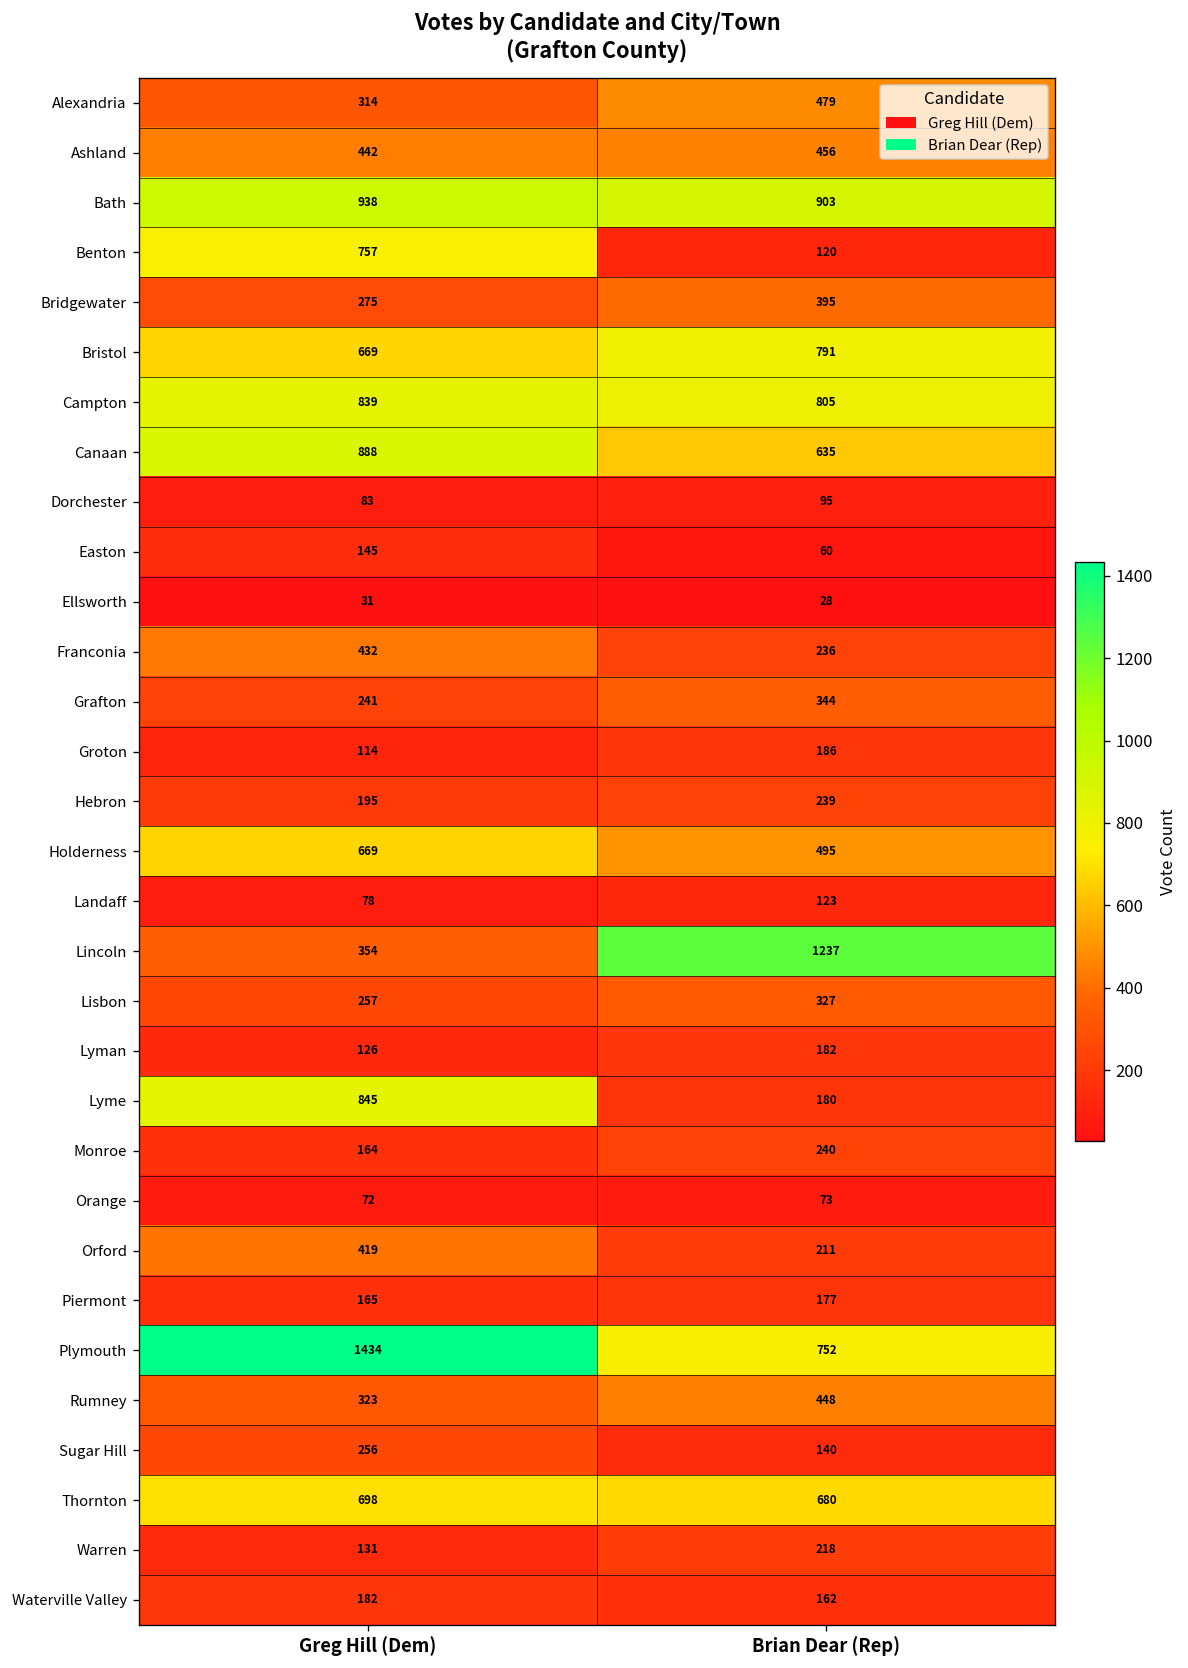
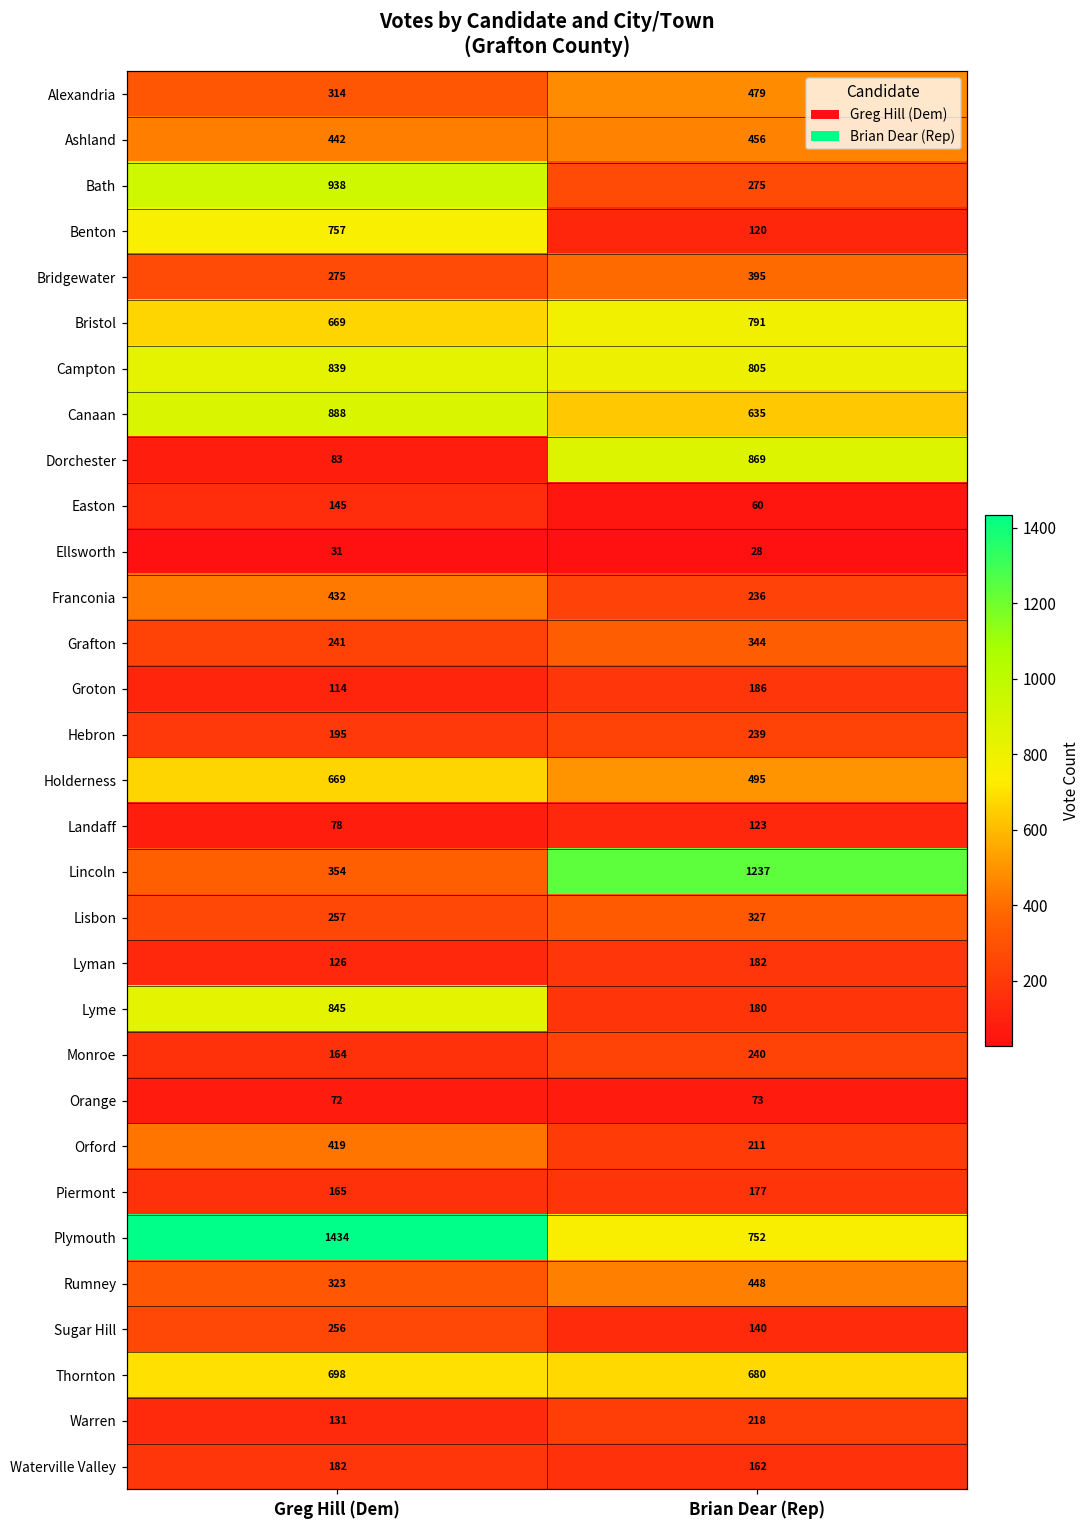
  {
    "Alexandria": {
      "Greg Hill (Dem)": 314,
      "Brian Dear (Rep)": 479
    },
    "Ashland": {
      "Greg Hill (Dem)": 442,
      "Brian Dear (Rep)": 456
    },
    "Bath": {
      "Greg Hill (Dem)": 938,
-     "Brian Dear (Rep)": 903
+     "Brian Dear (Rep)": 275
    },
    "Benton": {
      "Greg Hill (Dem)": 757,
      "Brian Dear (Rep)": 120
    },
    "Bridgewater": {
      "Greg Hill (Dem)": 275,
      "Brian Dear (Rep)": 395
    },
    "Bristol": {
      "Greg Hill (Dem)": 669,
      "Brian Dear (Rep)": 791
    },
    "Campton": {
      "Greg Hill (Dem)": 839,
      "Brian Dear (Rep)": 805
    },
    "Canaan": {
      "Greg Hill (Dem)": 888,
      "Brian Dear (Rep)": 635
    },
    "Dorchester": {
      "Greg Hill (Dem)": 83,
-     "Brian Dear (Rep)": 95
+     "Brian Dear (Rep)": 869
    },
    "Easton": {
      "Greg Hill (Dem)": 145,
      "Brian Dear (Rep)": 60
    },
    "Ellsworth": {
      "Greg Hill (Dem)": 31,
      "Brian Dear (Rep)": 28
    },
    "Franconia": {
      "Greg Hill (Dem)": 432,
      "Brian Dear (Rep)": 236
    },
    "Grafton": {
      "Greg Hill (Dem)": 241,
      "Brian Dear (Rep)": 344
    },
    "Groton": {
      "Greg Hill (Dem)": 114,
      "Brian Dear (Rep)": 186
    },
    "Hebron": {
      "Greg Hill (Dem)": 195,
      "Brian Dear (Rep)": 239
    },
    "Holderness": {
      "Greg Hill (Dem)": 669,
      "Brian Dear (Rep)": 495
    },
    "Landaff": {
      "Greg Hill (Dem)": 78,
      "Brian Dear (Rep)": 123
    },
    "Lincoln": {
      "Greg Hill (Dem)": 354,
      "Brian Dear (Rep)": 1237
    },
    "Lisbon": {
      "Greg Hill (Dem)": 257,
      "Brian Dear (Rep)": 327
    },
    "Lyman": {
      "Greg Hill (Dem)": 126,
      "Brian Dear (Rep)": 182
    },
    "Lyme": {
      "Greg Hill (Dem)": 845,
      "Brian Dear (Rep)": 180
    },
    "Monroe": {
      "Greg Hill (Dem)": 164,
      "Brian Dear (Rep)": 240
    },
    "Orange": {
      "Greg Hill (Dem)": 72,
      "Brian Dear (Rep)": 73
    },
    "Orford": {
      "Greg Hill (Dem)": 419,
      "Brian Dear (Rep)": 211
    },
    "Piermont": {
      "Greg Hill (Dem)": 165,
      "Brian Dear (Rep)": 177
    },
    "Plymouth": {
      "Greg Hill (Dem)": 1434,
      "Brian Dear (Rep)": 752
    },
    "Rumney": {
      "Greg Hill (Dem)": 323,
      "Brian Dear (Rep)": 448
    },
    "Sugar Hill": {
      "Greg Hill (Dem)": 256,
      "Brian Dear (Rep)": 140
    },
    "Thornton": {
      "Greg Hill (Dem)": 698,
      "Brian Dear (Rep)": 680
    },
    "Warren": {
      "Greg Hill (Dem)": 131,
      "Brian Dear (Rep)": 218
    },
    "Waterville Valley": {
      "Greg Hill (Dem)": 182,
      "Brian Dear (Rep)": 162
    }
  }
